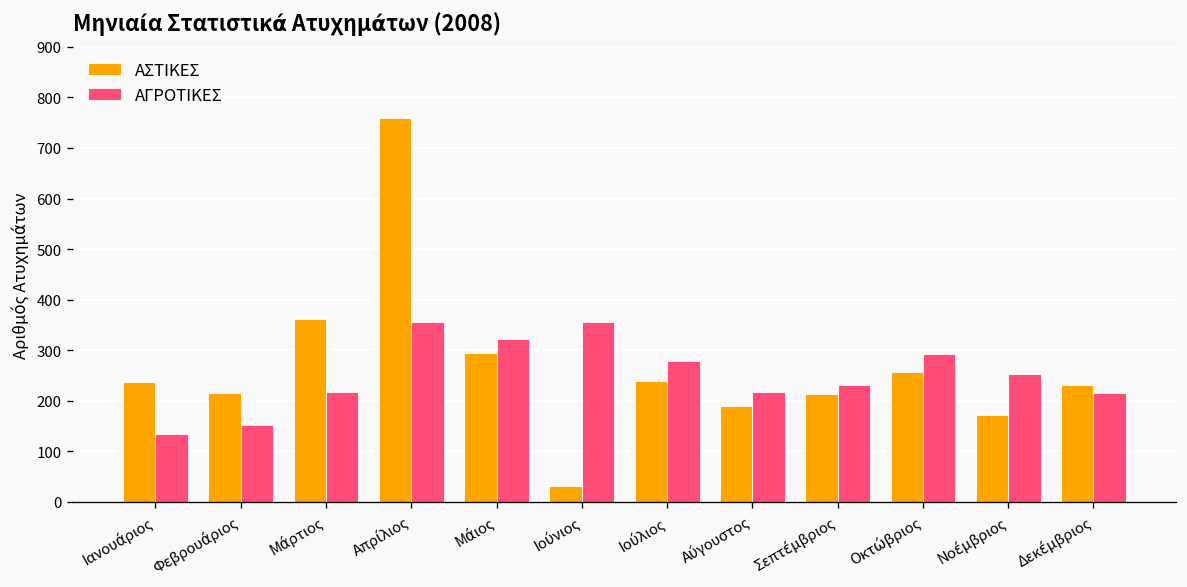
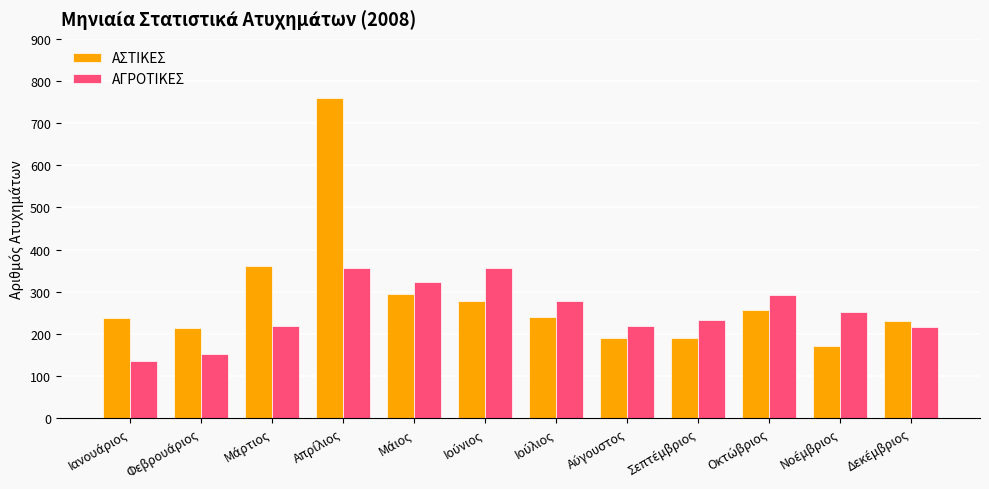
  {
    "ΑΣΤΙΚΕΣ": {
      "Ιανουάριος": 240,
      "Φεβρουάριος": 220,
      "Μάρτιος": 360,
      "Απρίλιος": 760,
      "Μάιος": 300,
-     "Ιούνιος": 30,
+     "Ιούνιος": 280,
      "Ιούλιος": 240,
      "Αύγουστος": 190,
-     "Σεπτέμβριος": 210,
+     "Σεπτέμβριος": 190,
      "Οκτώβριος": 260,
      "Νοέμβριος": 170,
      "Δεκέμβριος": 230
    },
    "ΑΓΡΟΤΙΚΕΣ": {
      "Ιανουάριος": 140,
      "Φεβρουάριος": 150,
      "Μάρτιος": 220,
      "Απρίλιος": 360,
      "Μάιος": 320,
      "Ιούνιος": 360,
      "Ιούλιος": 280,
      "Αύγουστος": 220,
      "Σεπτέμβριος": 230,
      "Οκτώβριος": 290,
      "Νοέμβριος": 250,
      "Δεκέμβριος": 220
    }
  }
